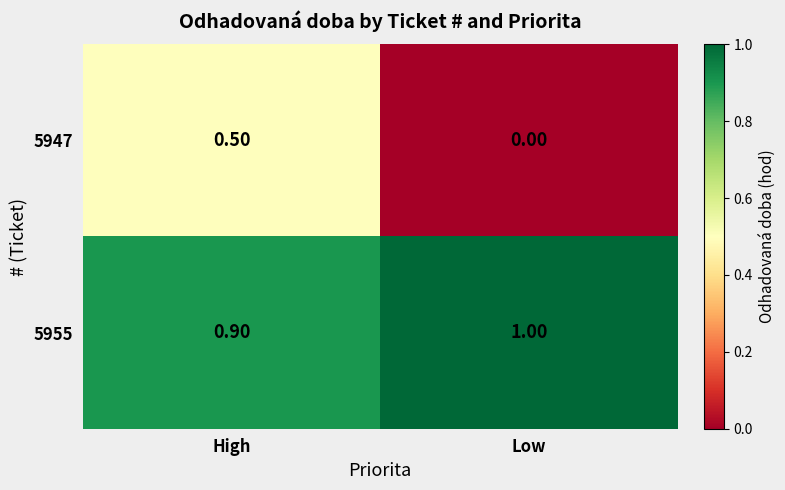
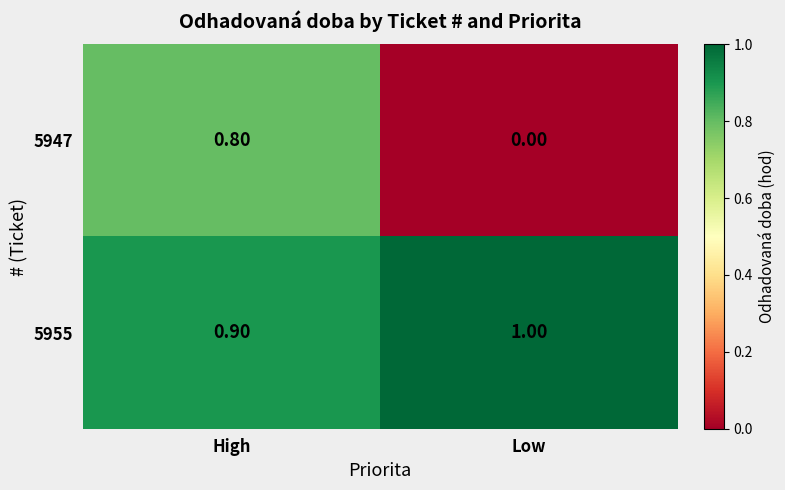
  {
    "5947": {
-     "High": 0.50,
+     "High": 0.80,
      "Low": 0.00
    },
    "5955": {
      "High": 0.90,
      "Low": 1.00
    }
  }
